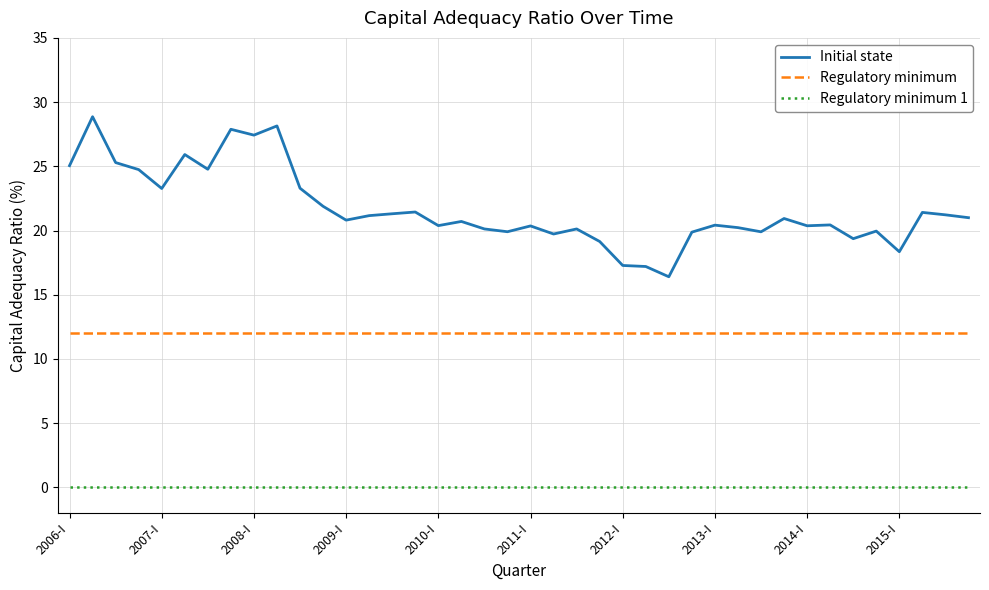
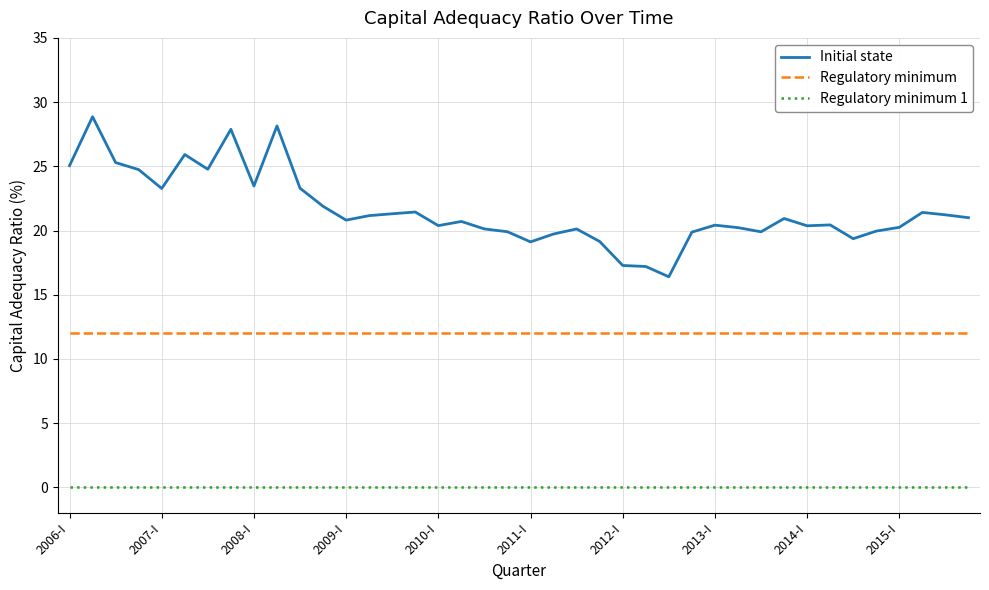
  {
    "Initial state": {
      "2006-I": 25.0,
      "2007-I": 23.3,
-     "2008-I": 27.4,
+     "2008-I": 23.5,
      "2009-I": 20.8,
      "2010-I": 20.4,
-     "2011-I": 20.4,
+     "2011-I": 19.1,
      "2012-I": 17.3,
      "2013-I": 20.4,
      "2014-I": 20.4,
-     "2015-I": 18.4
+     "2015-I": 20.2
    },
    "Regulatory minimum": {
      "2006-I": 12.0,
      "2007-I": 12.0,
      "2008-I": 12.0,
      "2009-I": 12.0,
      "2010-I": 12.0,
      "2011-I": 12.0,
      "2012-I": 12.0,
      "2013-I": 12.0,
      "2014-I": 12.0,
      "2015-I": 12.0
    },
    "Regulatory minimum 1": {
      "2006-I": 0.0,
      "2007-I": 0.0,
      "2008-I": 0.0,
      "2009-I": 0.0,
      "2010-I": 0.0,
      "2011-I": 0.0,
      "2012-I": 0.0,
      "2013-I": 0.0,
      "2014-I": 0.0,
      "2015-I": 0.0
    }
  }
